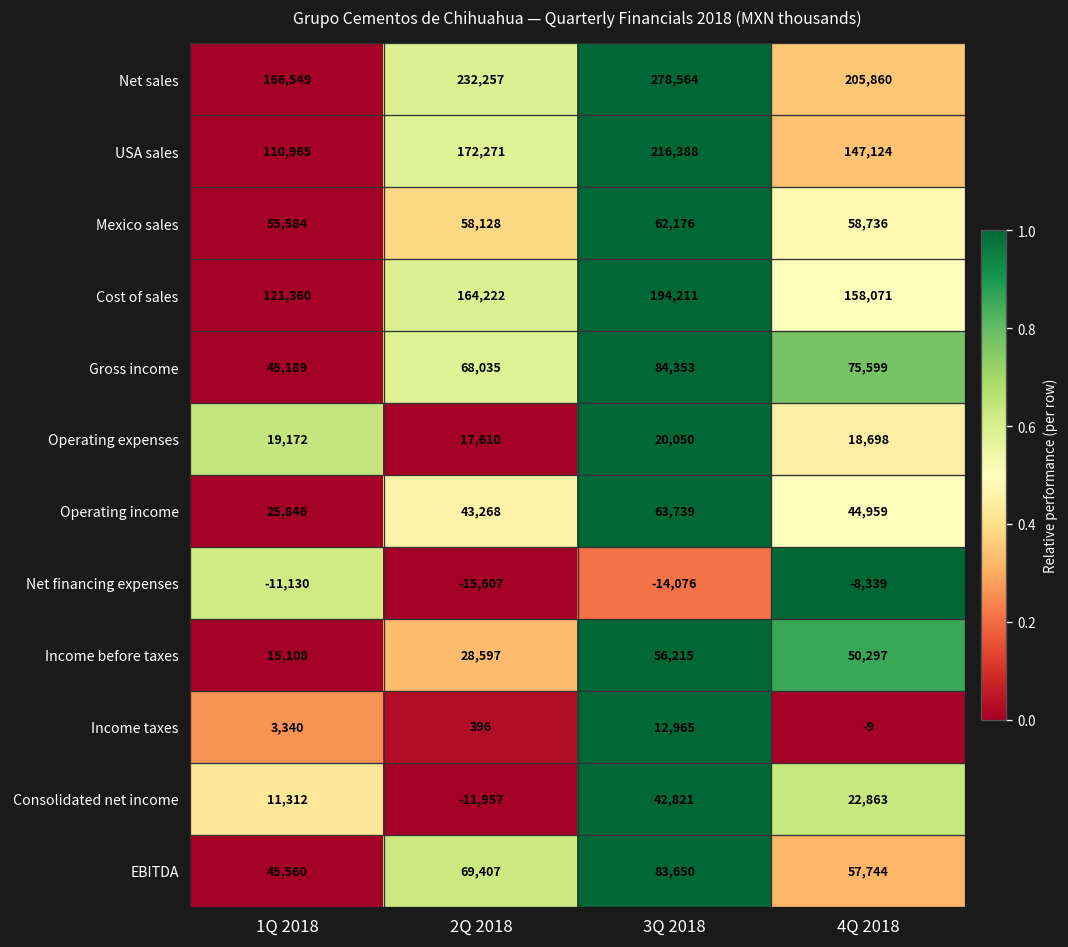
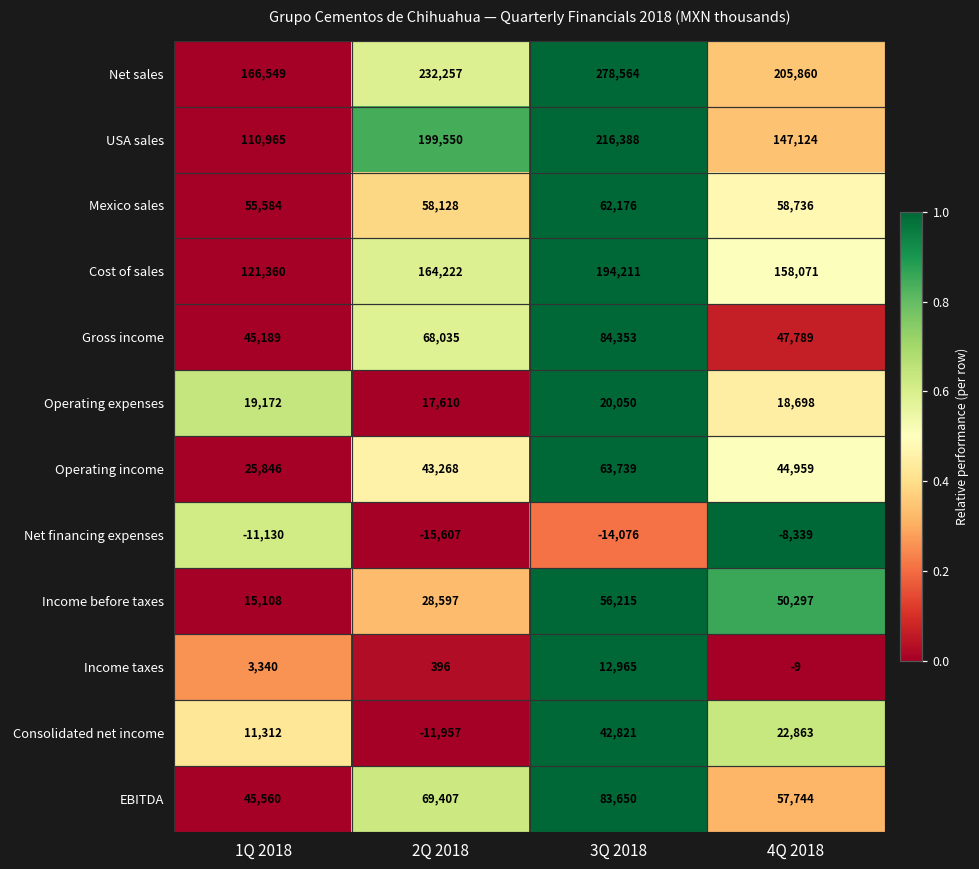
  {
    "Net sales": {
      "1Q 2018": "166,549",
      "2Q 2018": "232,257",
      "3Q 2018": "278,564",
      "4Q 2018": "205,860"
    },
    "USA sales": {
      "1Q 2018": "110,965",
-     "2Q 2018": "172,271",
+     "2Q 2018": "199,550",
      "3Q 2018": "216,388",
      "4Q 2018": "147,124"
    },
    "Mexico sales": {
      "1Q 2018": "55,584",
      "2Q 2018": "58,128",
      "3Q 2018": "62,176",
      "4Q 2018": "58,736"
    },
    "Cost of sales": {
      "1Q 2018": "121,360",
      "2Q 2018": "164,222",
      "3Q 2018": "194,211",
      "4Q 2018": "158,071"
    },
    "Gross income": {
      "1Q 2018": "45,189",
      "2Q 2018": "68,035",
      "3Q 2018": "84,353",
-     "4Q 2018": "75,599"
+     "4Q 2018": "47,789"
    },
    "Operating expenses": {
      "1Q 2018": "19,172",
      "2Q 2018": "17,610",
      "3Q 2018": "20,050",
      "4Q 2018": "18,698"
    },
    "Operating income": {
      "1Q 2018": "25,846",
      "2Q 2018": "43,268",
      "3Q 2018": "63,739",
      "4Q 2018": "44,959"
    },
    "Net financing expenses": {
      "1Q 2018": "-11,130",
      "2Q 2018": "-15,607",
      "3Q 2018": "-14,076",
      "4Q 2018": "-8,339"
    },
    "Income before taxes": {
      "1Q 2018": "15,108",
      "2Q 2018": "28,597",
      "3Q 2018": "56,215",
      "4Q 2018": "50,297"
    },
    "Income taxes": {
      "1Q 2018": "3,340",
      "2Q 2018": "396",
      "3Q 2018": "12,965",
      "4Q 2018": "-9"
    },
    "Consolidated net income": {
      "1Q 2018": "11,312",
      "2Q 2018": "-11,957",
      "3Q 2018": "42,821",
      "4Q 2018": "22,863"
    },
    "EBITDA": {
      "1Q 2018": "45,560",
      "2Q 2018": "69,407",
      "3Q 2018": "83,650",
      "4Q 2018": "57,744"
    }
  }
